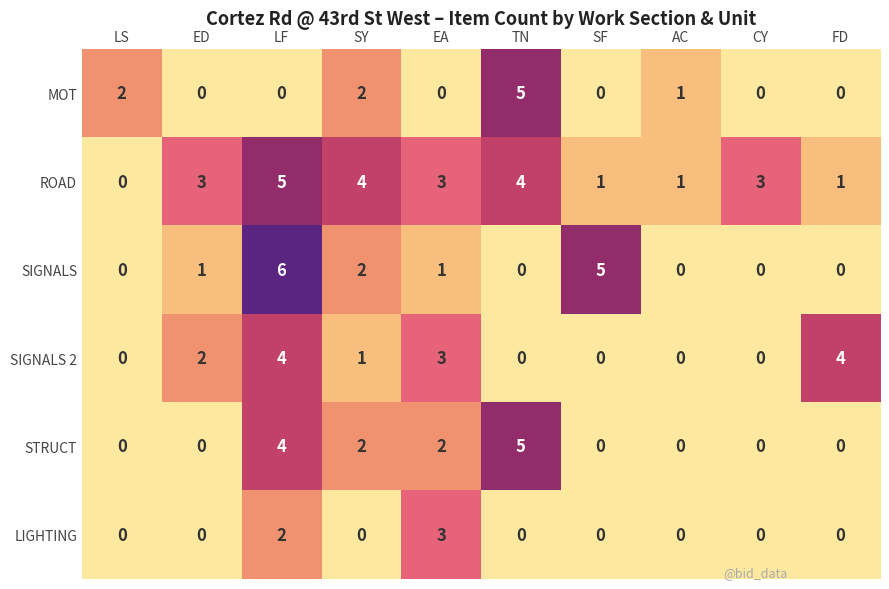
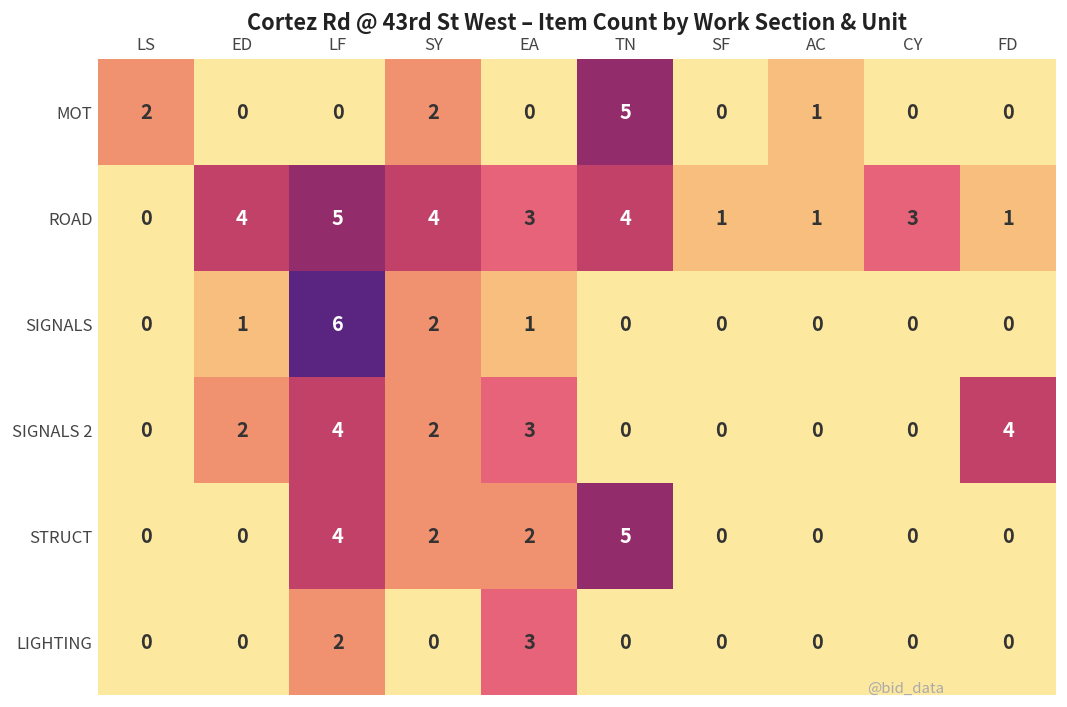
  {
    "MOT": {
      "LS": 2,
      "ED": 0,
      "LF": 0,
      "SY": 2,
      "EA": 0,
      "TN": 5,
      "SF": 0,
      "AC": 1,
      "CY": 0,
      "FD": 0
    },
    "ROAD": {
      "LS": 0,
-     "ED": 3,
+     "ED": 4,
      "LF": 5,
      "SY": 4,
      "EA": 3,
      "TN": 4,
      "SF": 1,
      "AC": 1,
      "CY": 3,
      "FD": 1
    },
    "SIGNALS": {
      "LS": 0,
      "ED": 1,
      "LF": 6,
      "SY": 2,
      "EA": 1,
      "TN": 0,
-     "SF": 5,
+     "SF": 0,
      "AC": 0,
      "CY": 0,
      "FD": 0
    },
    "SIGNALS 2": {
      "LS": 0,
      "ED": 2,
      "LF": 4,
-     "SY": 1,
+     "SY": 2,
      "EA": 3,
      "TN": 0,
      "SF": 0,
      "AC": 0,
      "CY": 0,
      "FD": 4
    },
    "STRUCT": {
      "LS": 0,
      "ED": 0,
      "LF": 4,
      "SY": 2,
      "EA": 2,
      "TN": 5,
      "SF": 0,
      "AC": 0,
      "CY": 0,
      "FD": 0
    },
    "LIGHTING": {
      "LS": 0,
      "ED": 0,
      "LF": 2,
      "SY": 0,
      "EA": 3,
      "TN": 0,
      "SF": 0,
      "AC": 0,
      "CY": 0,
      "FD": 0
    }
  }
